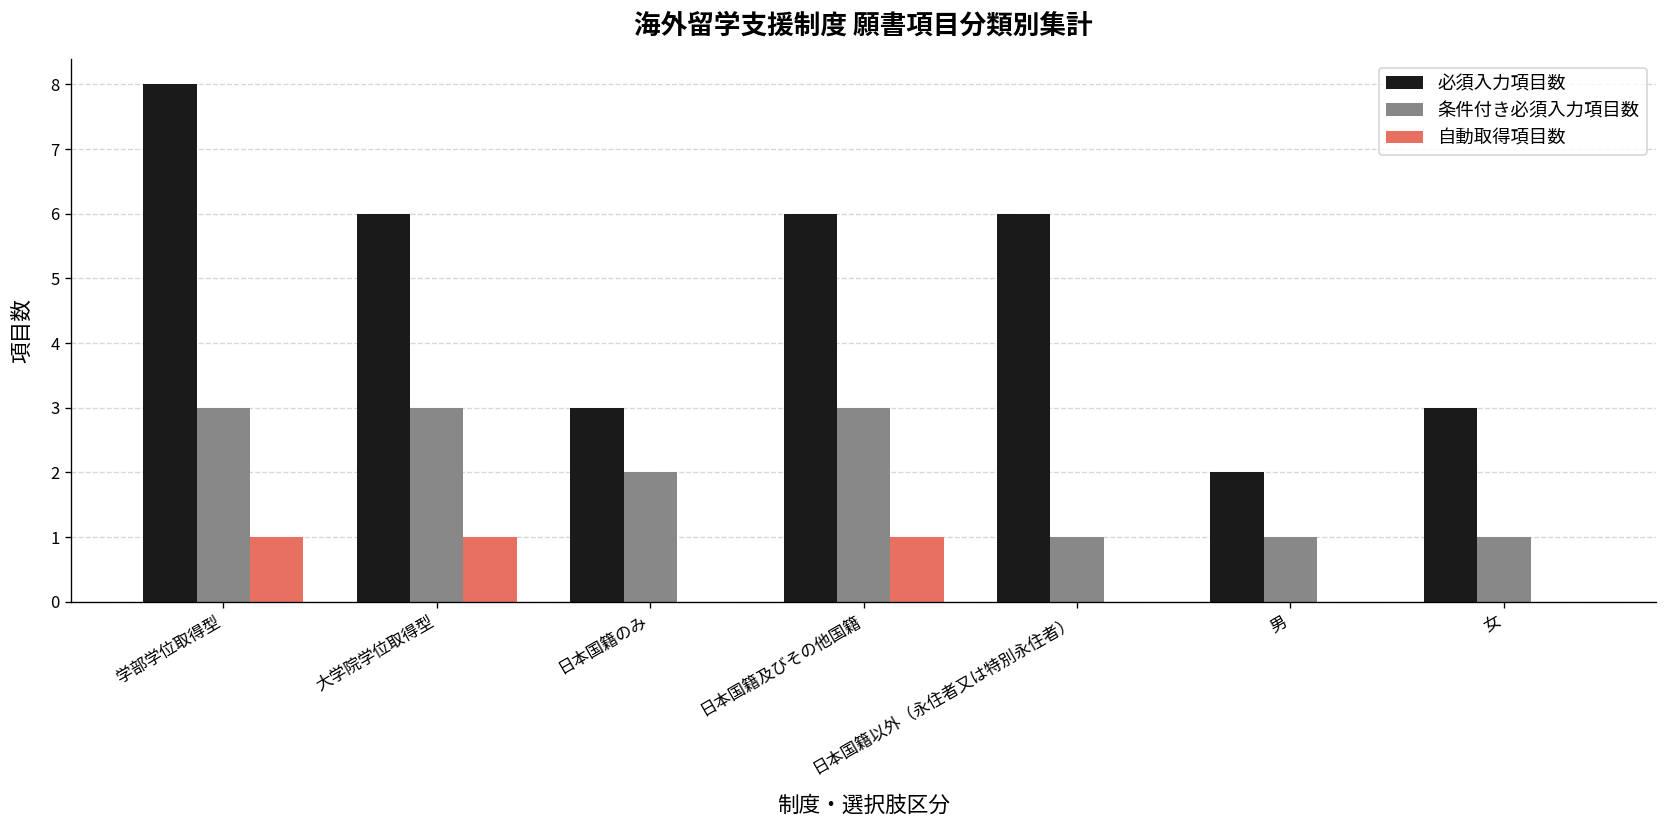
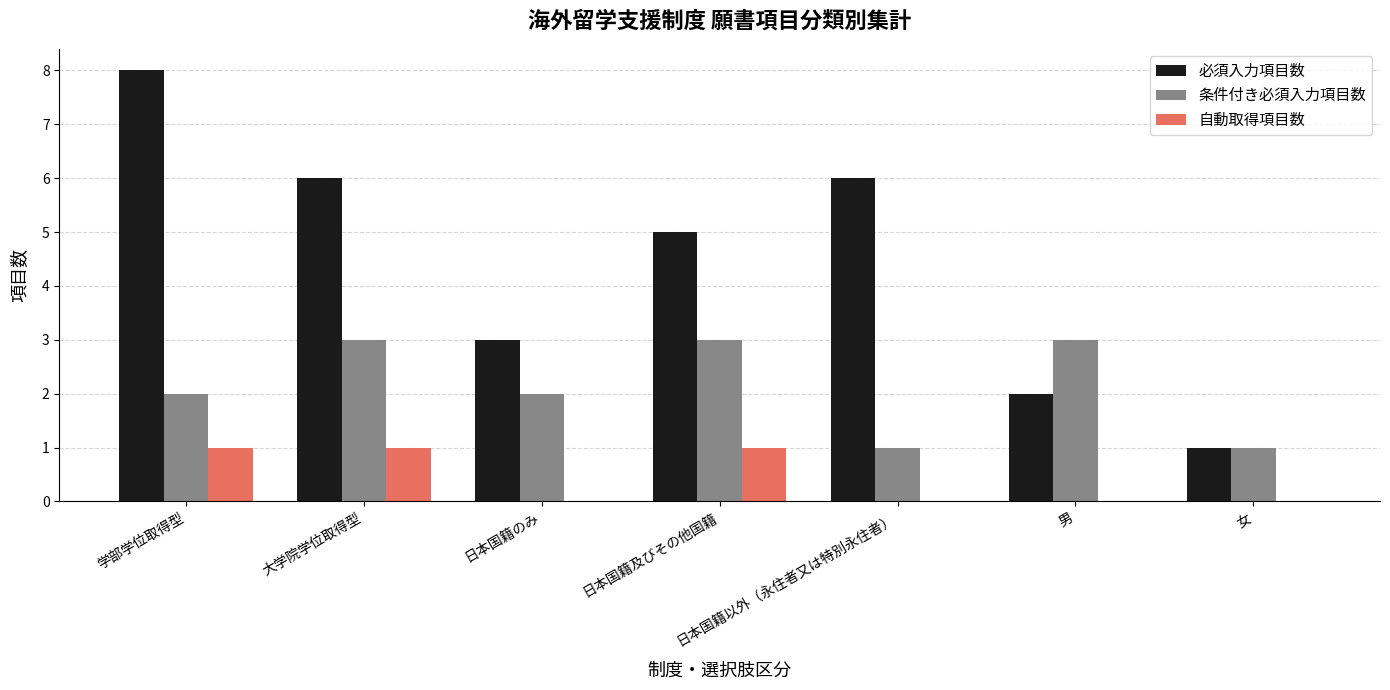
  {
    "必須入力項目数": {
      "学部学位取得型": 8,
      "大学院学位取得型": 6,
      "日本国籍のみ": 3,
-     "日本国籍及びその他国籍": 6,
+     "日本国籍及びその他国籍": 5,
      "日本国籍以外（永住者又は特別永住者）": 6,
      "男": 2,
-     "女": 3
+     "女": 1
    },
    "条件付き必須入力項目数": {
-     "学部学位取得型": 3,
+     "学部学位取得型": 2,
      "大学院学位取得型": 3,
      "日本国籍のみ": 2,
      "日本国籍及びその他国籍": 3,
      "日本国籍以外（永住者又は特別永住者）": 1,
-     "男": 1,
+     "男": 3,
      "女": 1
    },
    "自動取得項目数": {
      "学部学位取得型": 1,
      "大学院学位取得型": 1,
      "日本国籍のみ": 0,
      "日本国籍及びその他国籍": 1,
      "日本国籍以外（永住者又は特別永住者）": 0,
      "男": 0,
      "女": 0
    }
  }
